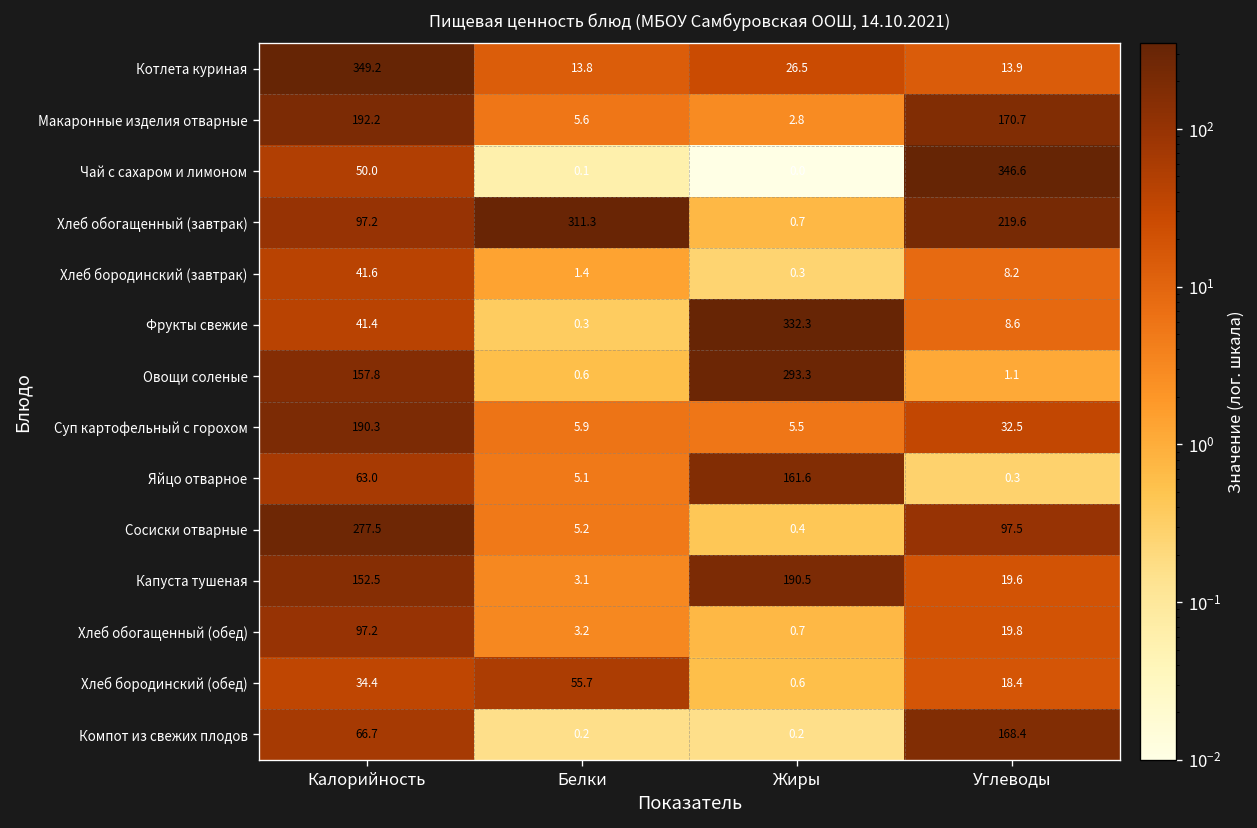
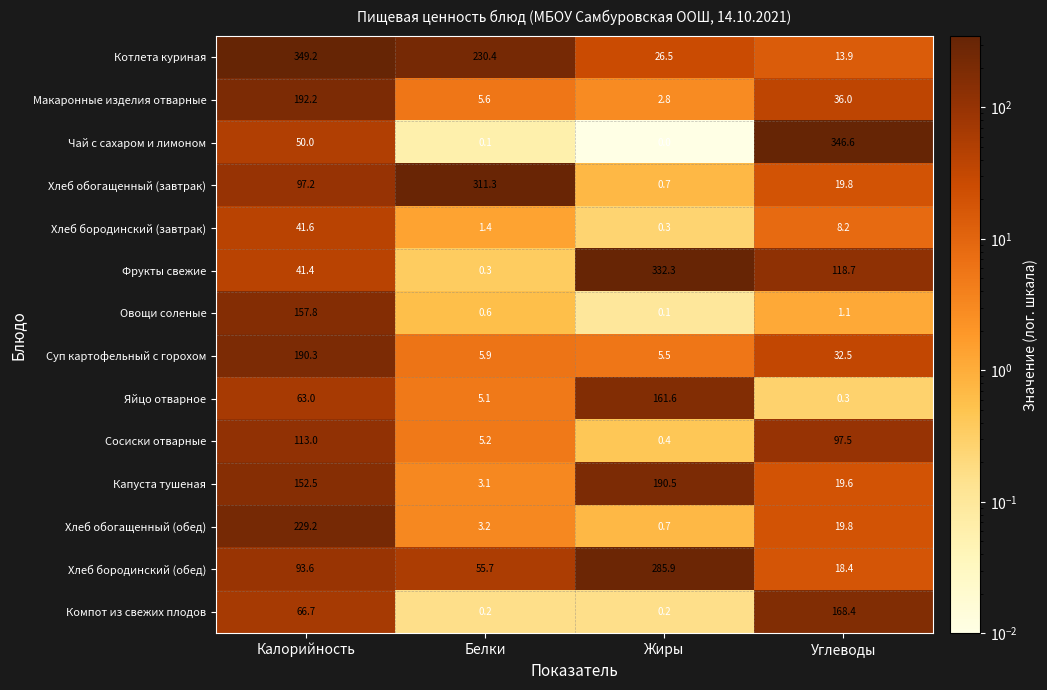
  {
    "Котлета куриная": {
      "Калорийность": 349.2,
-     "Белки": 13.8,
+     "Белки": 230.4,
      "Жиры": 26.5,
      "Углеводы": 13.9
    },
    "Макаронные изделия отварные": {
      "Калорийность": 192.2,
      "Белки": 5.6,
      "Жиры": 2.8,
-     "Углеводы": 170.7
+     "Углеводы": 36.0
    },
    "Чай с сахаром и лимоном": {
      "Калорийность": 50.0,
      "Белки": 0.1,
      "Углеводы": 346.6
    },
    "Хлеб обогащенный (завтрак)": {
      "Калорийность": 97.2,
      "Белки": 311.3,
      "Жиры": 0.7,
-     "Углеводы": 219.6
+     "Углеводы": 19.8
    },
    "Хлеб бородинский (завтрак)": {
      "Калорийность": 41.6,
      "Белки": 1.4,
      "Жиры": 0.3,
      "Углеводы": 8.2
    },
    "Фрукты свежие": {
      "Калорийность": 41.4,
      "Белки": 0.3,
      "Жиры": 332.3,
-     "Углеводы": 8.6
+     "Углеводы": 118.7
    },
    "Овощи соленые": {
      "Калорийность": 157.8,
      "Белки": 0.6,
-     "Жиры": 293.3,
+     "Жиры": 0.1,
      "Углеводы": 1.1
    },
    "Суп картофельный с горохом": {
      "Калорийность": 190.3,
      "Белки": 5.9,
      "Жиры": 5.5,
      "Углеводы": 32.5
    },
    "Яйцо отварное": {
      "Калорийность": 63.0,
      "Белки": 5.1,
      "Жиры": 161.6,
      "Углеводы": 0.3
    },
    "Сосиски отварные": {
-     "Калорийность": 277.5,
+     "Калорийность": 113.0,
      "Белки": 5.2,
      "Жиры": 0.4,
      "Углеводы": 97.5
    },
    "Капуста тушеная": {
      "Калорийность": 152.5,
      "Белки": 3.1,
      "Жиры": 190.5,
      "Углеводы": 19.6
    },
    "Хлеб обогащенный (обед)": {
-     "Калорийность": 97.2,
+     "Калорийность": 229.2,
      "Белки": 3.2,
      "Жиры": 0.7,
      "Углеводы": 19.8
    },
    "Хлеб бородинский (обед)": {
-     "Калорийность": 34.4,
+     "Калорийность": 93.6,
      "Белки": 55.7,
-     "Жиры": 0.6,
+     "Жиры": 285.9,
      "Углеводы": 18.4
    },
    "Компот из свежих плодов": {
      "Калорийность": 66.7,
      "Белки": 0.2,
      "Жиры": 0.2,
      "Углеводы": 168.4
    }
  }
